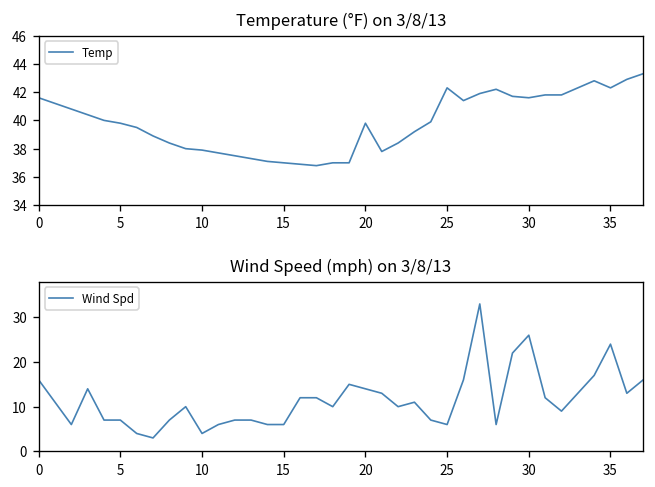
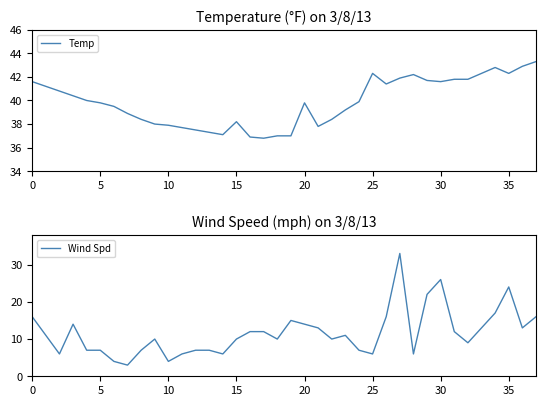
  {
    "Temperature (°F) on 3/8/13": {
      "0": 41.6,
      "5": 39.8,
      "10": 37.9,
-     "15": 37.0,
+     "15": 38.2,
      "20": 39.8,
      "25": 42.3,
      "30": 41.6,
      "35": 42.3
    },
    "Wind Speed (mph) on 3/8/13": {
      "0": 16,
      "5": 7,
      "10": 4,
-     "15": 6,
+     "15": 10,
      "20": 14,
      "25": 6,
      "30": 26,
      "35": 24
    }
  }
